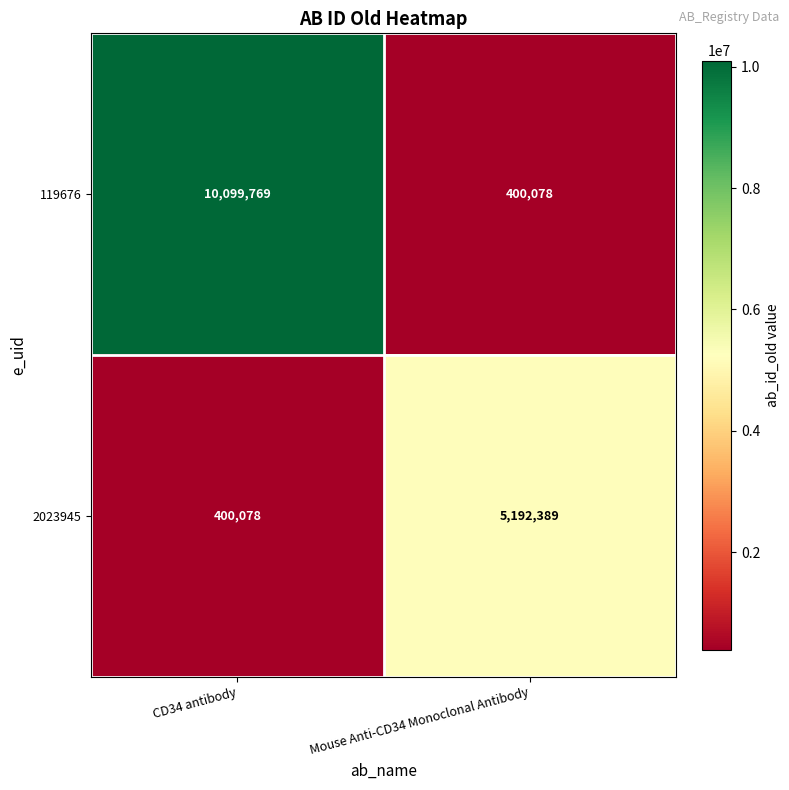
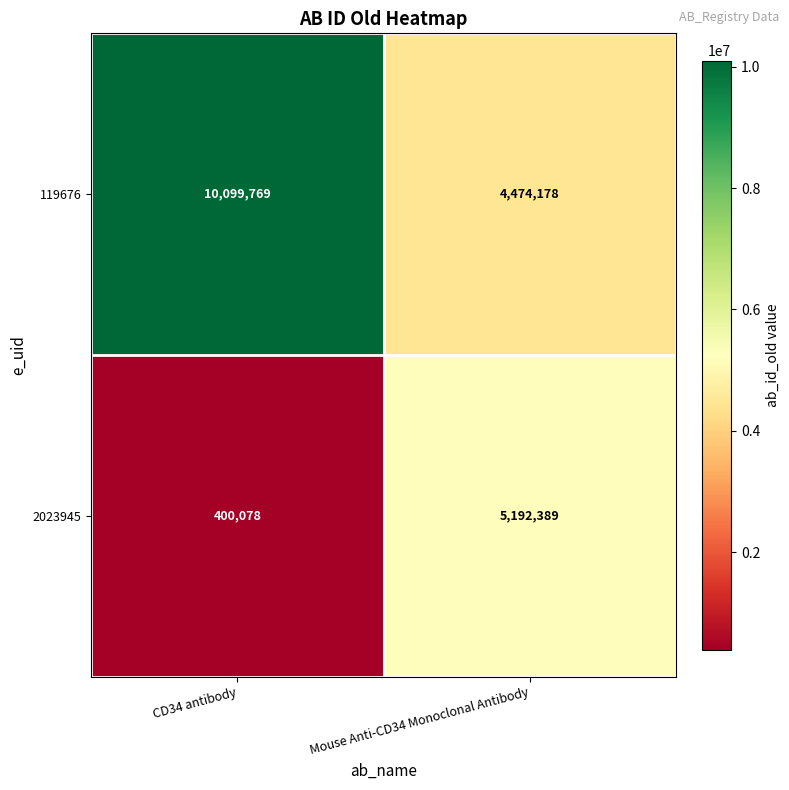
  {
    "119676": {
      "CD34 antibody": "10,099,769",
-     "Mouse Anti-CD34 Monoclonal Antibody": "400,078"
+     "Mouse Anti-CD34 Monoclonal Antibody": "4,474,178"
    },
    "2023945": {
      "CD34 antibody": "400,078",
      "Mouse Anti-CD34 Monoclonal Antibody": "5,192,389"
    }
  }
